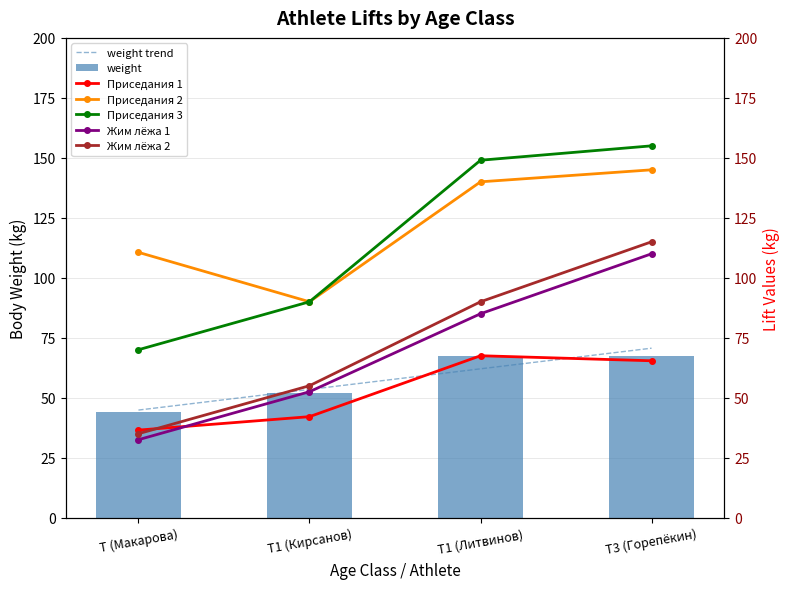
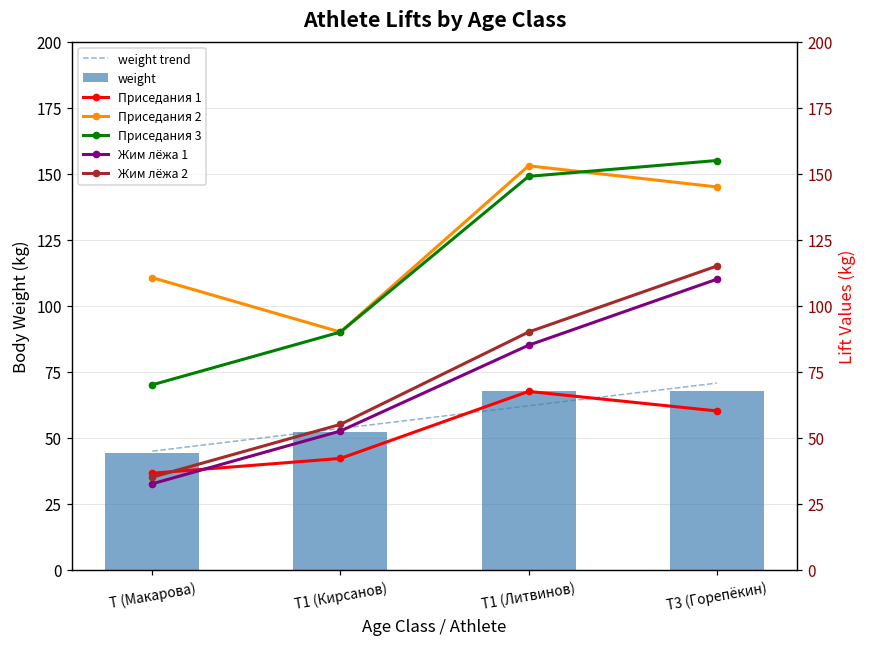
  {
    "Приседания 1": {
      "T (Макарова)": 37,
      "T1 (Кирсанов)": 42,
      "T1 (Литвинов)": 68,
-     "T3 (Горепёкин)": 65
+     "T3 (Горепёкин)": 60
    },
    "Приседания 2": {
      "T (Макарова)": 111,
-     "T1 (Литвинов)": 140,
+     "T1 (Литвинов)": 153,
      "T3 (Горепёкин)": 145
    },
    "Приседания 3": {
      "T (Макарова)": 70,
      "T1 (Литвинов)": 149,
      "T3 (Горепёкин)": 155
    },
    "Жим лёжа 1": {
      "T (Макарова)": 33,
      "T1 (Кирсанов)": 53,
      "T1 (Литвинов)": 85,
      "T3 (Горепёкин)": 110
    },
    "Жим лёжа 2": {
      "T (Макарова)": 35,
      "T1 (Кирсанов)": 55,
      "T1 (Литвинов)": 90,
      "T3 (Горепёкин)": 115
    }
  }
